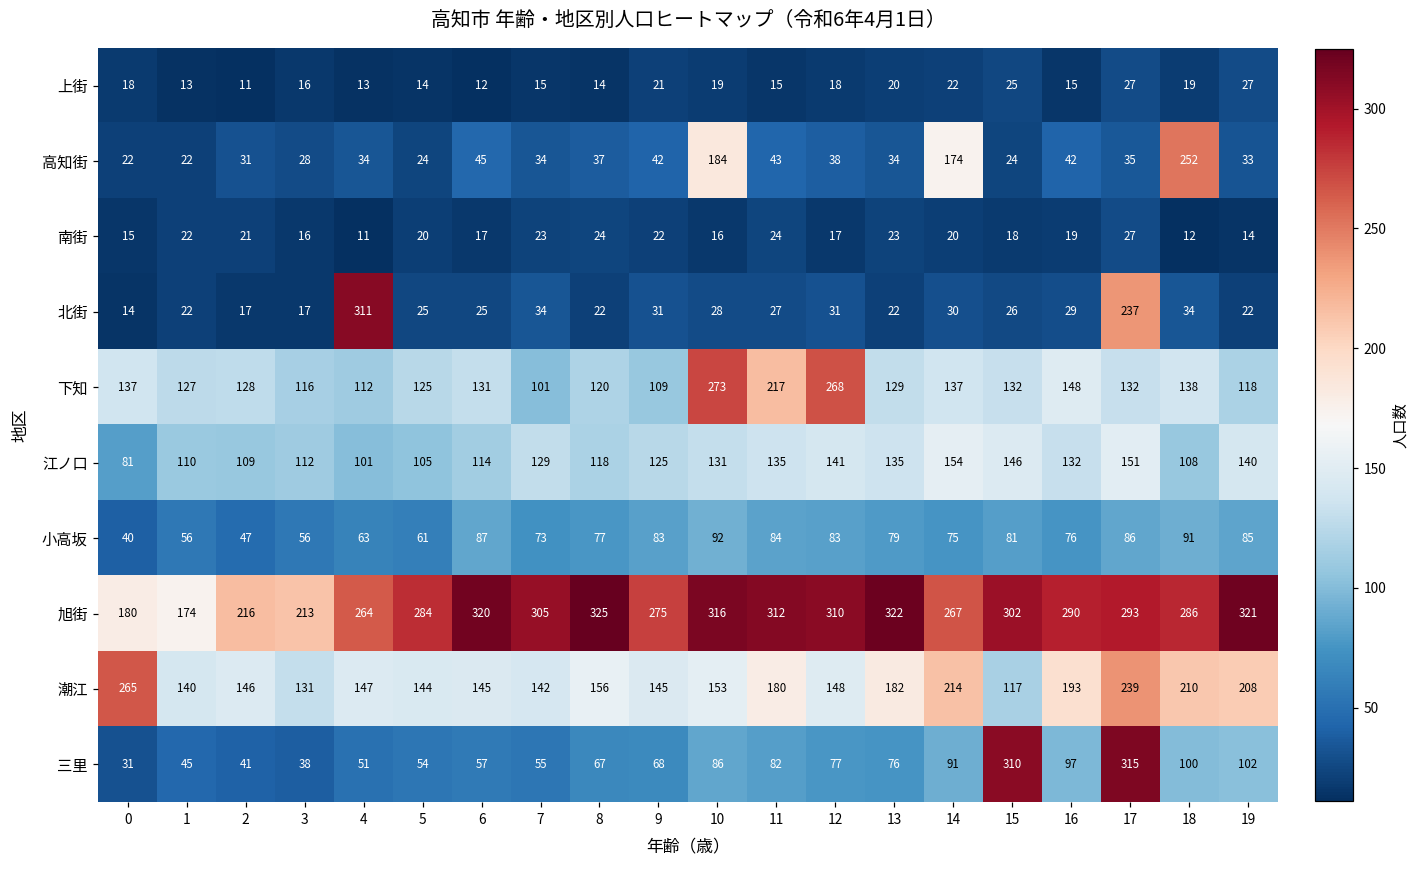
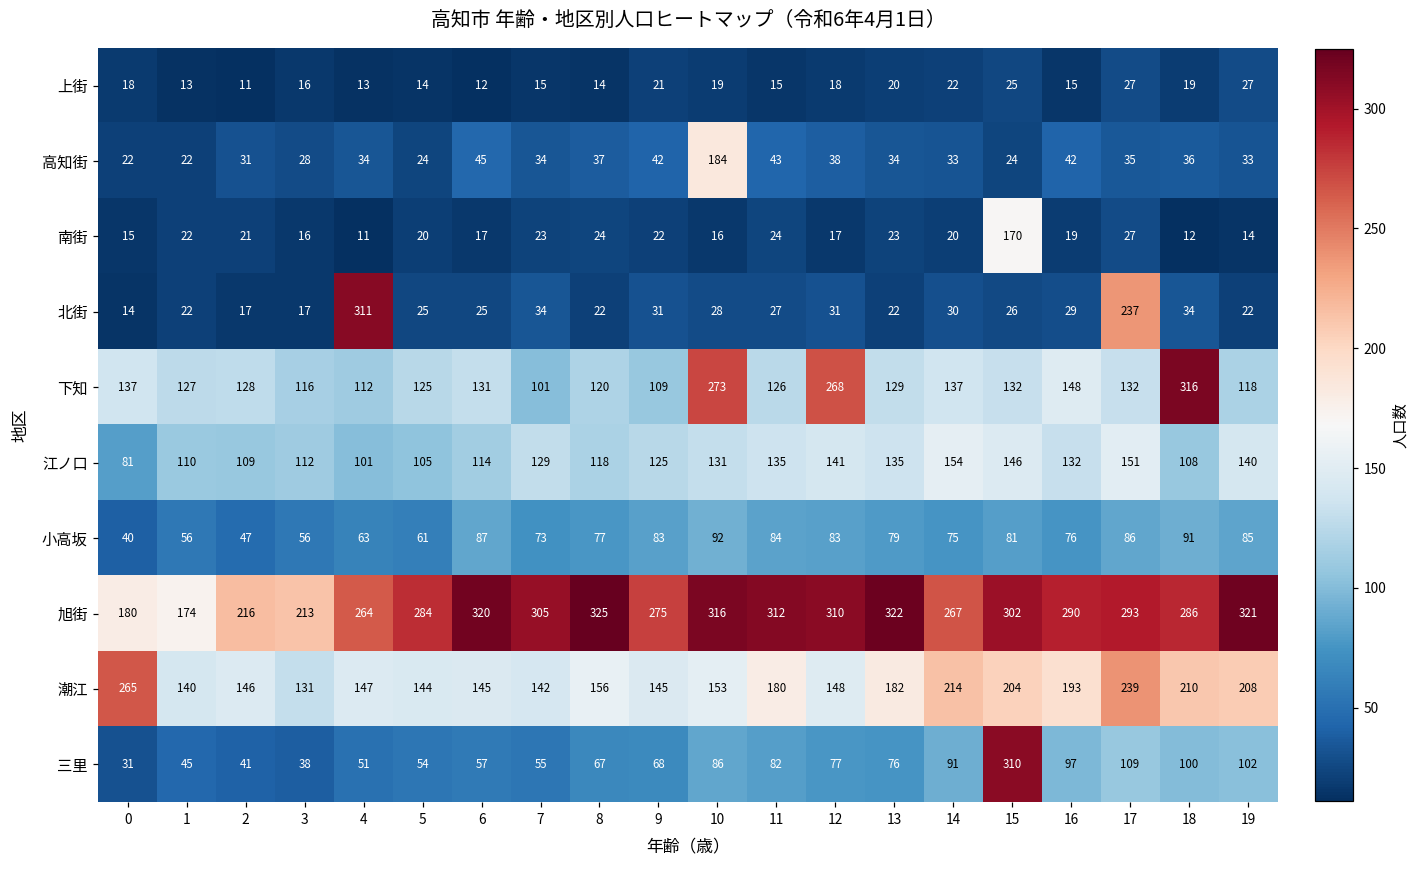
  {
    "上街": {
      "0": 18,
      "1": 13,
      "2": 11,
      "3": 16,
      "4": 13,
      "5": 14,
      "6": 12,
      "7": 15,
      "8": 14,
      "9": 21,
      "10": 19,
      "11": 15,
      "12": 18,
      "13": 20,
      "14": 22,
      "15": 25,
      "16": 15,
      "17": 27,
      "18": 19,
      "19": 27
    },
    "高知街": {
      "0": 22,
      "1": 22,
      "2": 31,
      "3": 28,
      "4": 34,
      "5": 24,
      "6": 45,
      "7": 34,
      "8": 37,
      "9": 42,
      "10": 184,
      "11": 43,
      "12": 38,
      "13": 34,
-     "14": 174,
+     "14": 33,
      "15": 24,
      "16": 42,
      "17": 35,
-     "18": 252,
+     "18": 36,
      "19": 33
    },
    "南街": {
      "0": 15,
      "1": 22,
      "2": 21,
      "3": 16,
      "4": 11,
      "5": 20,
      "6": 17,
      "7": 23,
      "8": 24,
      "9": 22,
      "10": 16,
      "11": 24,
      "12": 17,
      "13": 23,
      "14": 20,
-     "15": 18,
+     "15": 170,
      "16": 19,
      "17": 27,
      "18": 12,
      "19": 14
    },
    "北街": {
      "0": 14,
      "1": 22,
      "2": 17,
      "3": 17,
      "4": 311,
      "5": 25,
      "6": 25,
      "7": 34,
      "8": 22,
      "9": 31,
      "10": 28,
      "11": 27,
      "12": 31,
      "13": 22,
      "14": 30,
      "15": 26,
      "16": 29,
      "17": 237,
      "18": 34,
      "19": 22
    },
    "下知": {
      "0": 137,
      "1": 127,
      "2": 128,
      "3": 116,
      "4": 112,
      "5": 125,
      "6": 131,
      "7": 101,
      "8": 120,
      "9": 109,
      "10": 273,
-     "11": 217,
+     "11": 126,
      "12": 268,
      "13": 129,
      "14": 137,
      "15": 132,
      "16": 148,
      "17": 132,
-     "18": 138,
+     "18": 316,
      "19": 118
    },
    "江ノ口": {
      "0": 81,
      "1": 110,
      "2": 109,
      "3": 112,
      "4": 101,
      "5": 105,
      "6": 114,
      "7": 129,
      "8": 118,
      "9": 125,
      "10": 131,
      "11": 135,
      "12": 141,
      "13": 135,
      "14": 154,
      "15": 146,
      "16": 132,
      "17": 151,
      "18": 108,
      "19": 140
    },
    "小高坂": {
      "0": 40,
      "1": 56,
      "2": 47,
      "3": 56,
      "4": 63,
      "5": 61,
      "6": 87,
      "7": 73,
      "8": 77,
      "9": 83,
      "10": 92,
      "11": 84,
      "12": 83,
      "13": 79,
      "14": 75,
      "15": 81,
      "16": 76,
      "17": 86,
      "18": 91,
      "19": 85
    },
    "旭街": {
      "0": 180,
      "1": 174,
      "2": 216,
      "3": 213,
      "4": 264,
      "5": 284,
      "6": 320,
      "7": 305,
      "8": 325,
      "9": 275,
      "10": 316,
      "11": 312,
      "12": 310,
      "13": 322,
      "14": 267,
      "15": 302,
      "16": 290,
      "17": 293,
      "18": 286,
      "19": 321
    },
    "潮江": {
      "0": 265,
      "1": 140,
      "2": 146,
      "3": 131,
      "4": 147,
      "5": 144,
      "6": 145,
      "7": 142,
      "8": 156,
      "9": 145,
      "10": 153,
      "11": 180,
      "12": 148,
      "13": 182,
      "14": 214,
-     "15": 117,
+     "15": 204,
      "16": 193,
      "17": 239,
      "18": 210,
      "19": 208
    },
    "三里": {
      "0": 31,
      "1": 45,
      "2": 41,
      "3": 38,
      "4": 51,
      "5": 54,
      "6": 57,
      "7": 55,
      "8": 67,
      "9": 68,
      "10": 86,
      "11": 82,
      "12": 77,
      "13": 76,
      "14": 91,
      "15": 310,
      "16": 97,
-     "17": 315,
+     "17": 109,
      "18": 100,
      "19": 102
    }
  }
